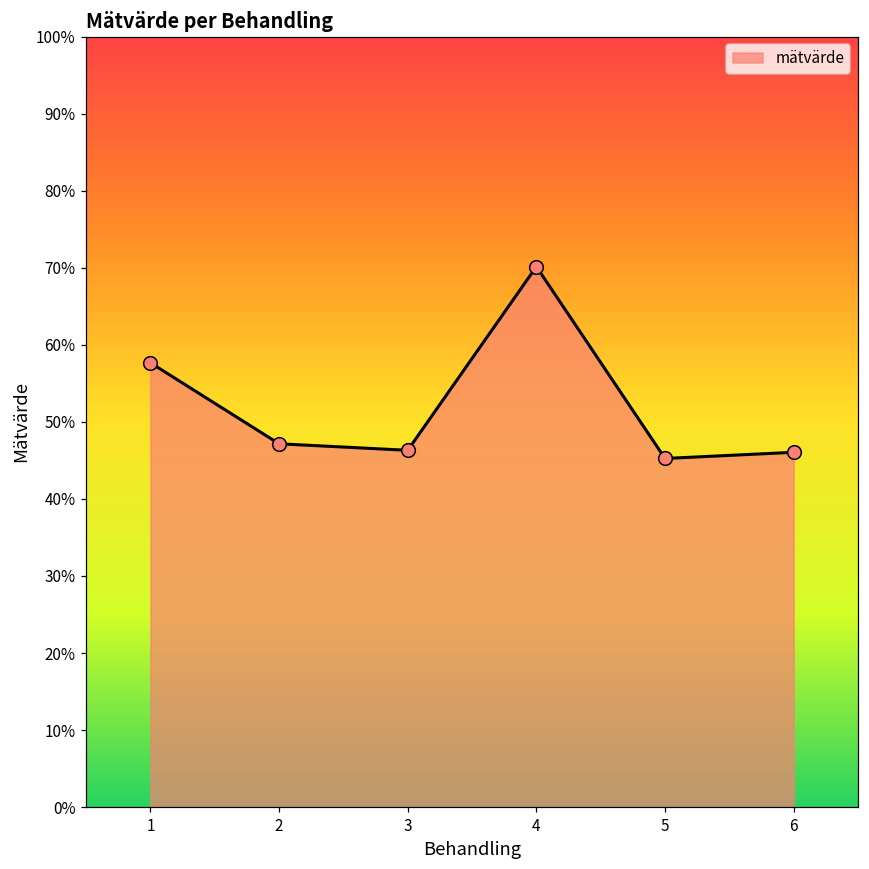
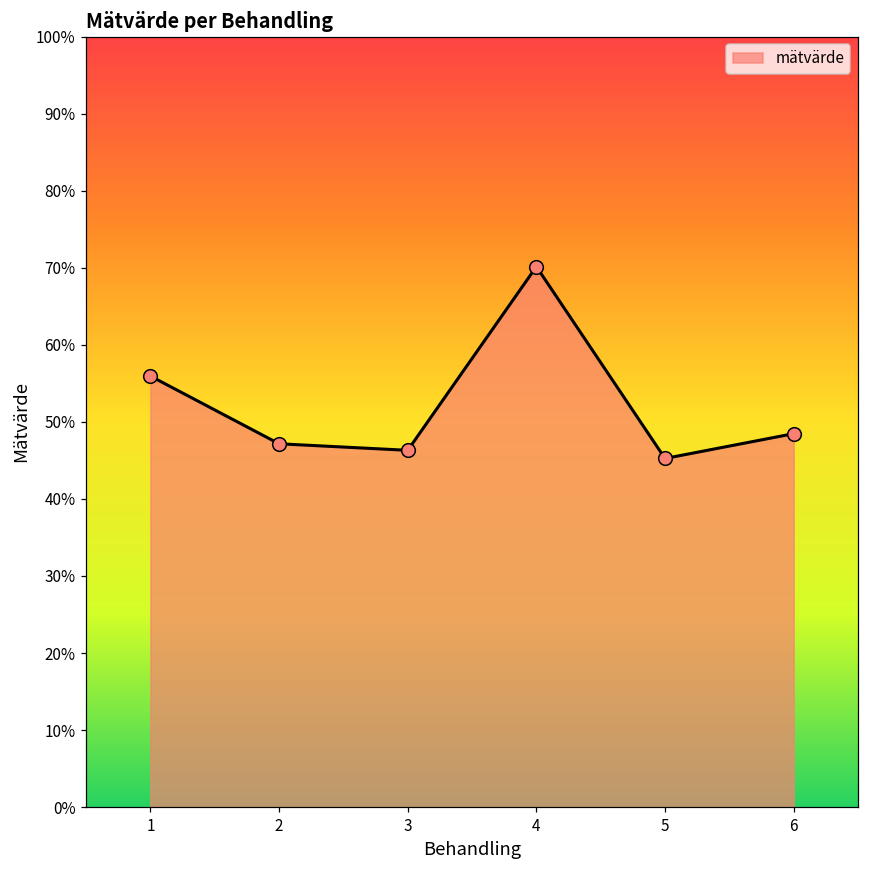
  {
-   "1": "58%",
+   "1": "56%",
    "2": "47%",
    "3": "46%",
    "4": "70%",
    "5": "45%",
-   "6": "46%"
+   "6": "48%"
  }
